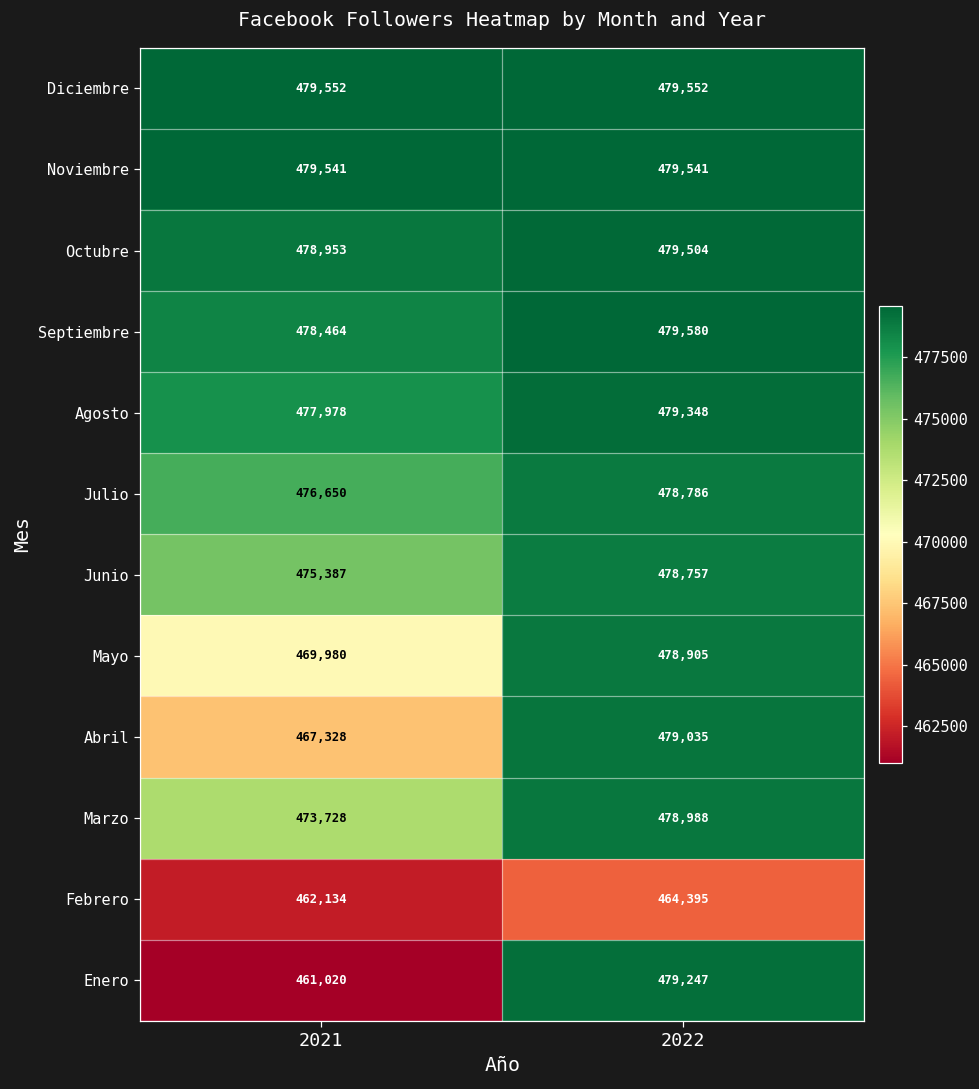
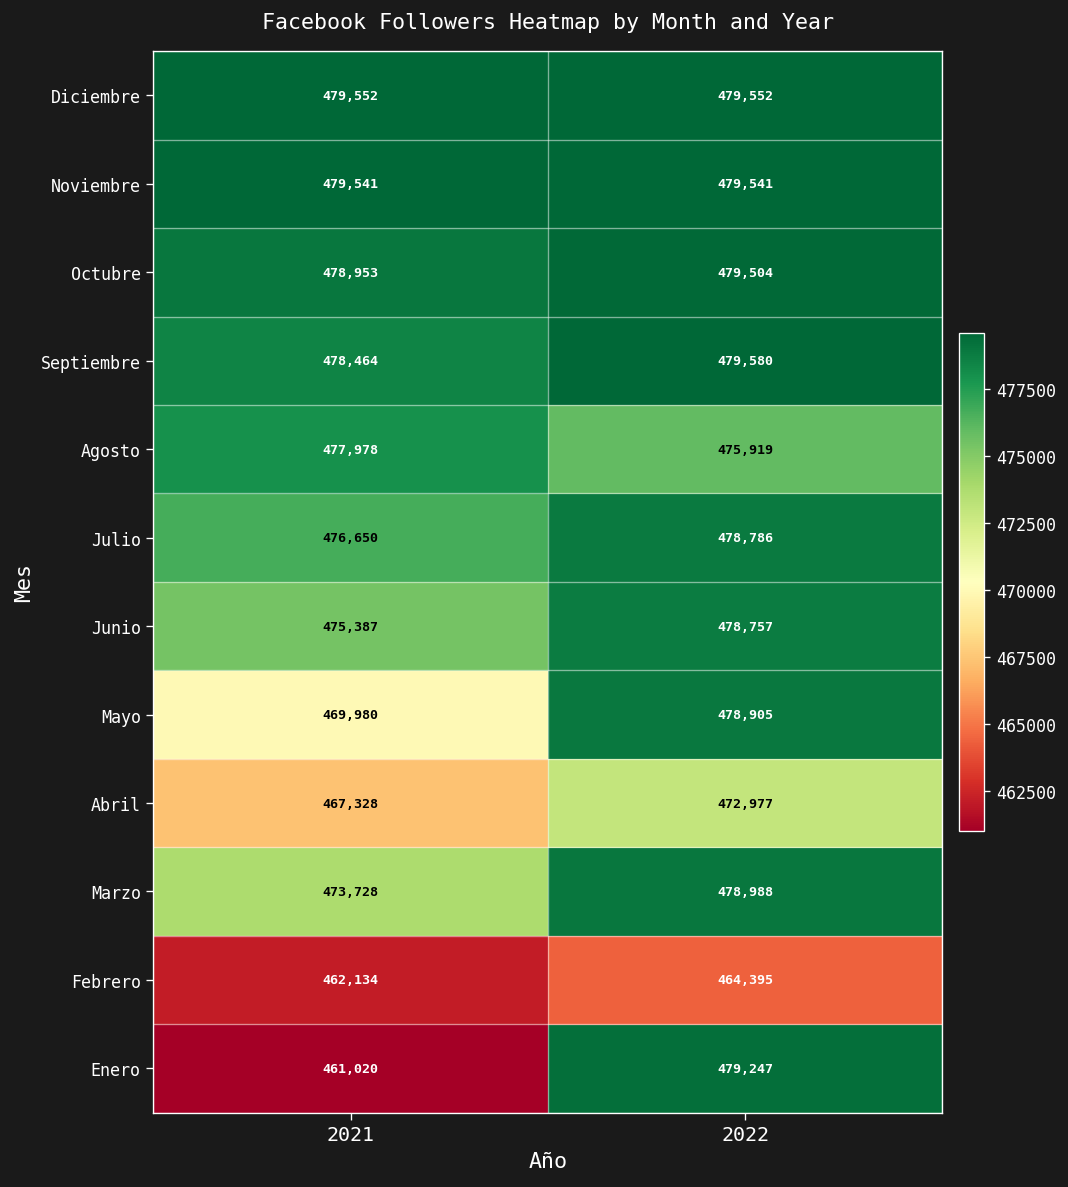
  {
    "Diciembre": {
      "2021": "479,552",
      "2022": "479,552"
    },
    "Noviembre": {
      "2021": "479,541",
      "2022": "479,541"
    },
    "Octubre": {
      "2021": "478,953",
      "2022": "479,504"
    },
    "Septiembre": {
      "2021": "478,464",
      "2022": "479,580"
    },
    "Agosto": {
      "2021": "477,978",
-     "2022": "479,348"
+     "2022": "475,919"
    },
    "Julio": {
      "2021": "476,650",
      "2022": "478,786"
    },
    "Junio": {
      "2021": "475,387",
      "2022": "478,757"
    },
    "Mayo": {
      "2021": "469,980",
      "2022": "478,905"
    },
    "Abril": {
      "2021": "467,328",
-     "2022": "479,035"
+     "2022": "472,977"
    },
    "Marzo": {
      "2021": "473,728",
      "2022": "478,988"
    },
    "Febrero": {
      "2021": "462,134",
      "2022": "464,395"
    },
    "Enero": {
      "2021": "461,020",
      "2022": "479,247"
    }
  }
